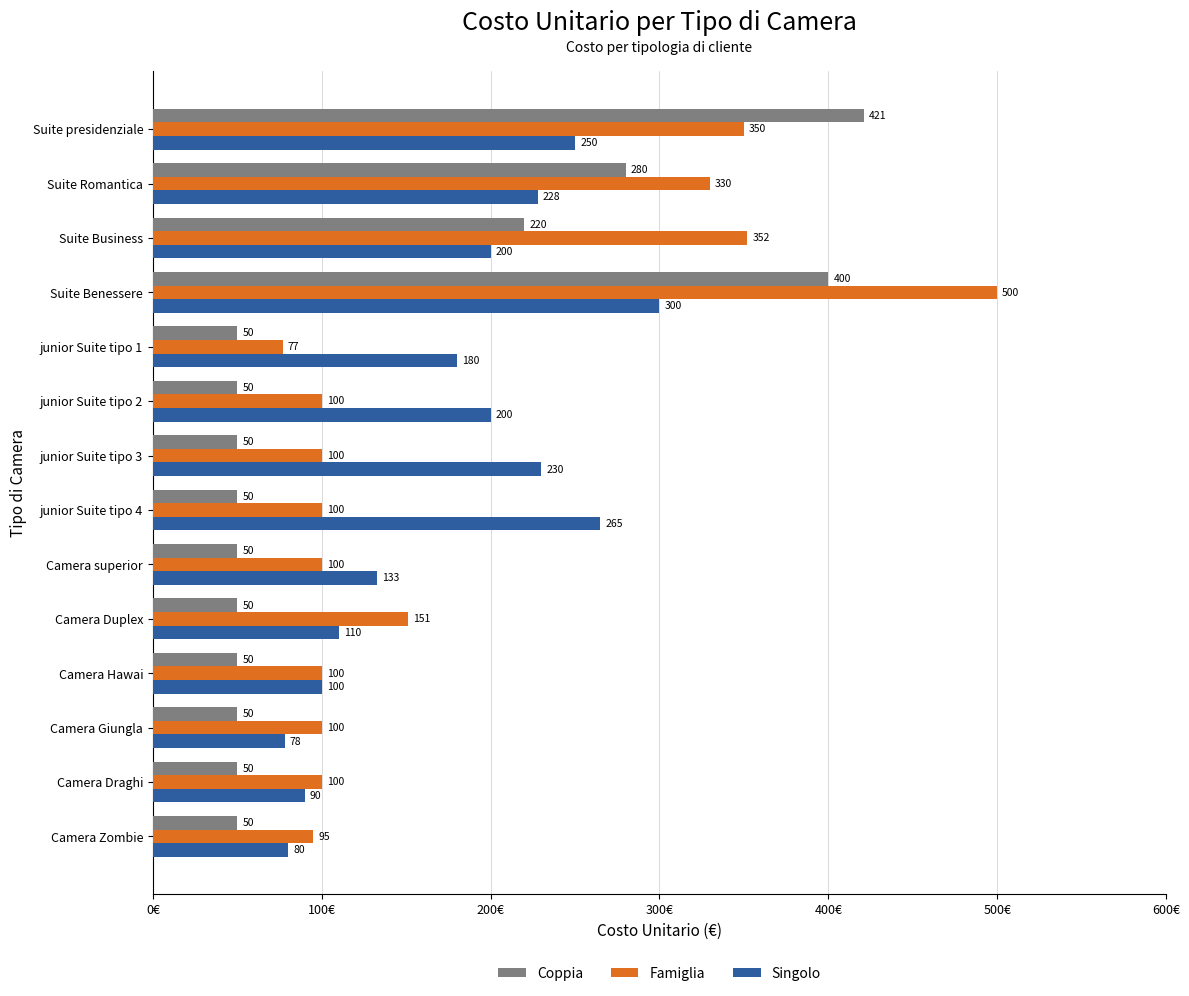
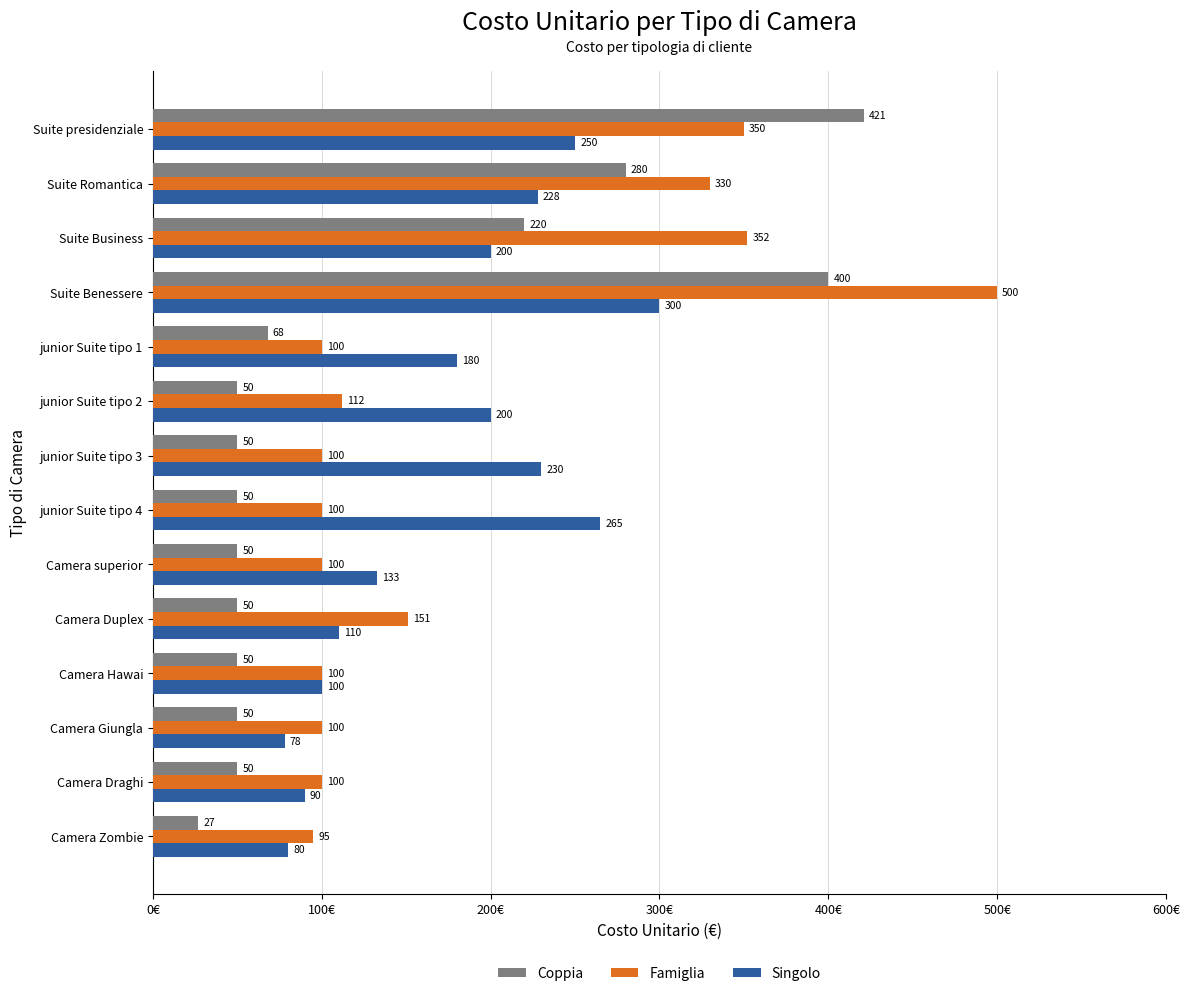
  {
    "Coppia": {
      "Suite presidenziale": 421,
      "Suite Romantica": 280,
      "Suite Business": 220,
      "Suite Benessere": 400,
-     "junior Suite tipo 1": 50,
+     "junior Suite tipo 1": 68,
      "junior Suite tipo 2": 50,
      "junior Suite tipo 3": 50,
      "junior Suite tipo 4": 50,
      "Camera superior": 50,
      "Camera Duplex": 50,
      "Camera Hawai": 50,
      "Camera Giungla": 50,
      "Camera Draghi": 50,
-     "Camera Zombie": 50
+     "Camera Zombie": 27
    },
    "Famiglia": {
      "Suite presidenziale": 350,
      "Suite Romantica": 330,
      "Suite Business": 352,
      "Suite Benessere": 500,
-     "junior Suite tipo 1": 77,
-     "junior Suite tipo 2": 100,
+     "junior Suite tipo 1": 100,
+     "junior Suite tipo 2": 112,
      "junior Suite tipo 3": 100,
      "junior Suite tipo 4": 100,
      "Camera superior": 100,
      "Camera Duplex": 151,
      "Camera Hawai": 100,
      "Camera Giungla": 100,
      "Camera Draghi": 100,
      "Camera Zombie": 95
    },
    "Singolo": {
      "Suite presidenziale": 250,
      "Suite Romantica": 228,
      "Suite Business": 200,
      "Suite Benessere": 300,
      "junior Suite tipo 1": 180,
      "junior Suite tipo 2": 200,
      "junior Suite tipo 3": 230,
      "junior Suite tipo 4": 265,
      "Camera superior": 133,
      "Camera Duplex": 110,
      "Camera Hawai": 100,
      "Camera Giungla": 78,
      "Camera Draghi": 90,
      "Camera Zombie": 80
    }
  }
